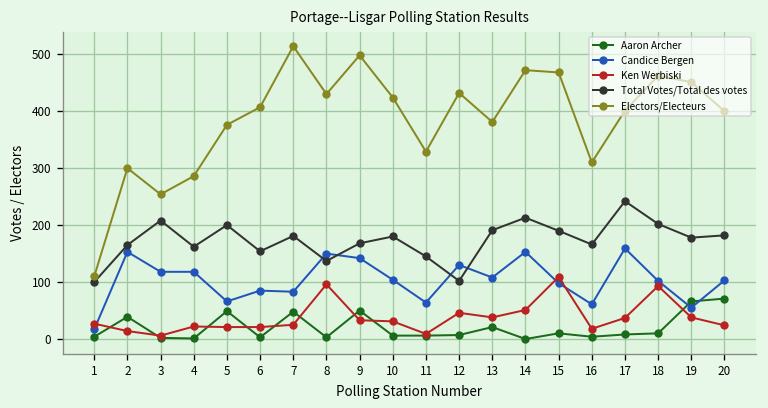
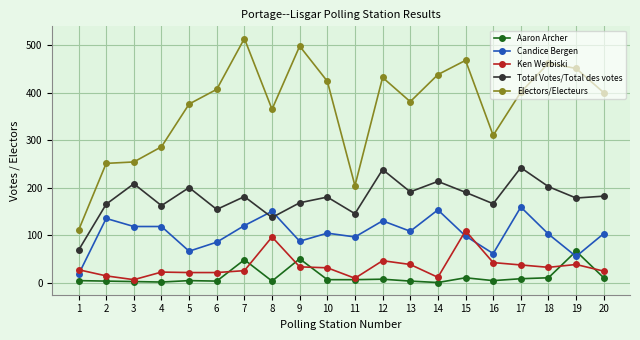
  {
    "Aaron Archer": {
      "1": 0,
-     "2": 40,
+     "2": 0,
      "4": 0,
-     "5": 50,
+     "5": 0,
      "6": 0,
      "7": 50,
      "8": 0,
      "9": 50,
      "10": 10,
      "12": 10,
-     "13": 20,
+     "13": 0,
      "14": 0,
      "15": 10,
      "16": 0,
      "17": 10,
      "18": 10,
      "19": 70,
-     "20": 70
+     "20": 10
    },
    "Candice Bergen": {
      "1": 20,
-     "2": 150,
+     "2": 140,
      "3": 120,
      "4": 120,
      "5": 70,
      "6": 90,
-     "7": 80,
+     "7": 120,
      "8": 150,
-     "9": 140,
+     "9": 90,
      "10": 100,
-     "11": 60,
+     "11": 100,
      "12": 130,
      "13": 110,
      "14": 150,
      "15": 100,
      "16": 60,
      "17": 160,
      "18": 100,
      "19": 60,
      "20": 100
    },
    "Ken Werbiski": {
      "1": 30,
      "2": 10,
      "4": 20,
      "5": 20,
      "6": 20,
      "7": 30,
      "8": 100,
      "9": 30,
      "10": 30,
      "12": 50,
      "13": 40,
-     "14": 50,
+     "14": 10,
      "15": 110,
-     "16": 20,
+     "16": 40,
      "17": 40,
-     "18": 90,
+     "18": 30,
      "19": 40,
      "20": 20
    },
    "Total Votes/Total des votes": {
-     "1": 100,
+     "1": 70,
      "2": 170,
      "3": 210,
      "4": 160,
      "5": 200,
      "6": 150,
      "7": 180,
      "8": 140,
      "9": 170,
      "10": 180,
      "11": 150,
-     "12": 100,
+     "12": 240,
      "13": 190,
      "14": 210,
      "15": 190,
      "16": 170,
      "17": 240,
      "18": 200,
      "19": 180,
      "20": 180
    },
    "Electors/Electeurs": {
      "1": 110,
-     "2": 300,
+     "2": 250,
      "3": 250,
      "4": 290,
      "5": 380,
      "6": 410,
      "7": 510,
-     "8": 430,
+     "8": 370,
      "9": 500,
      "10": 420,
-     "11": 330,
+     "11": 200,
      "12": 430,
      "13": 380,
-     "14": 470,
+     "14": 440,
      "15": 470,
      "16": 310
    }
  }
